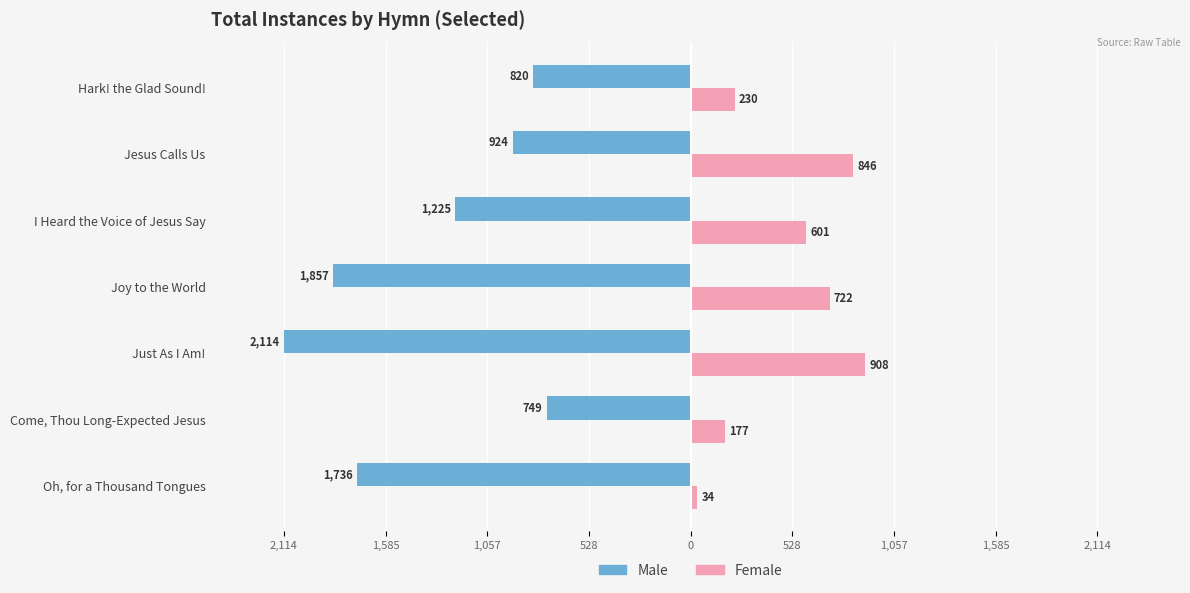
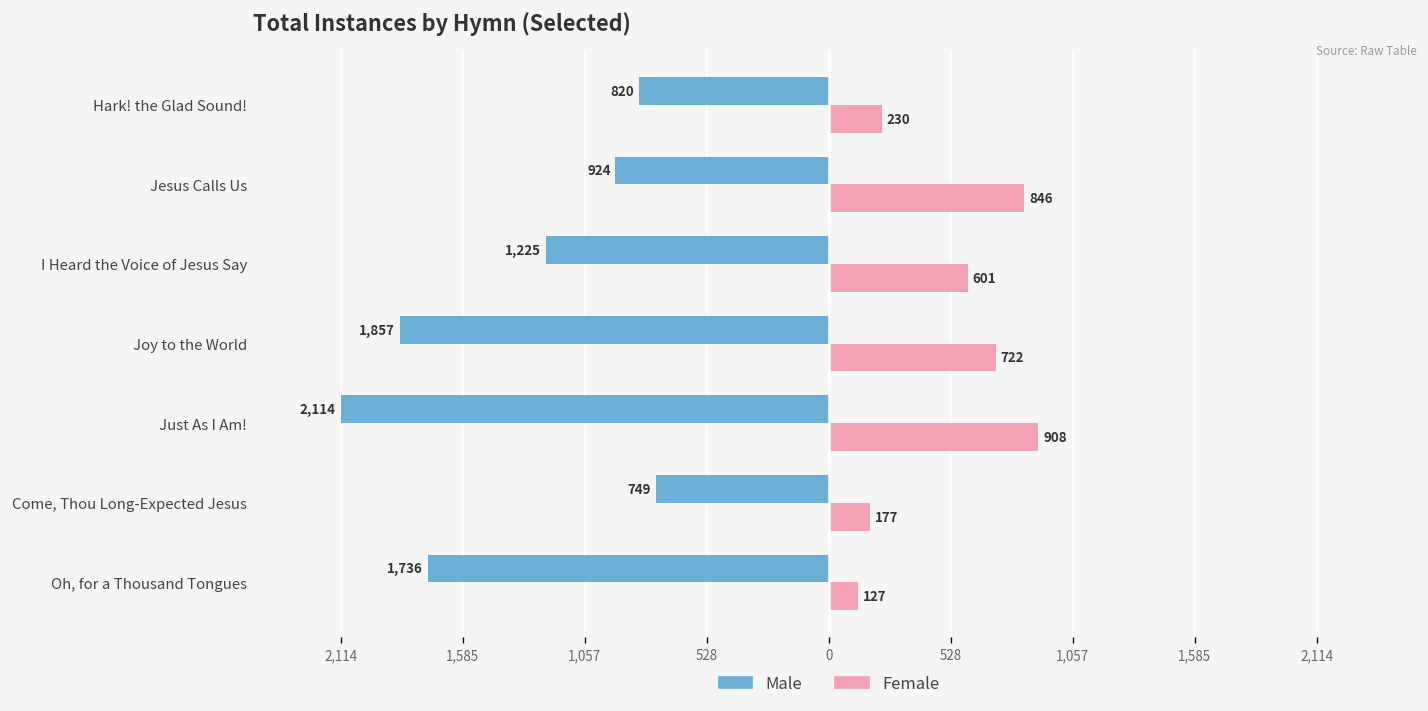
  {
    "Female": {
      "Hark! the Glad Sound!": 230,
      "Jesus Calls Us": 846,
      "I Heard the Voice of Jesus Say": 601,
      "Joy to the World": 722,
      "Just As I Am!": 908,
      "Come, Thou Long-Expected Jesus": 177,
-     "Oh, for a Thousand Tongues": 34
+     "Oh, for a Thousand Tongues": 127
    }
  }
